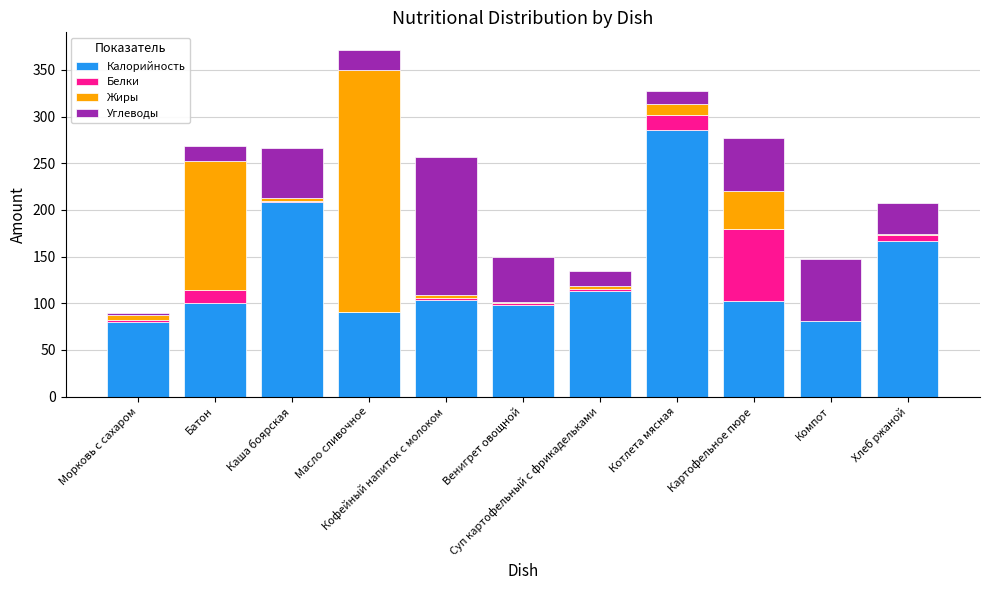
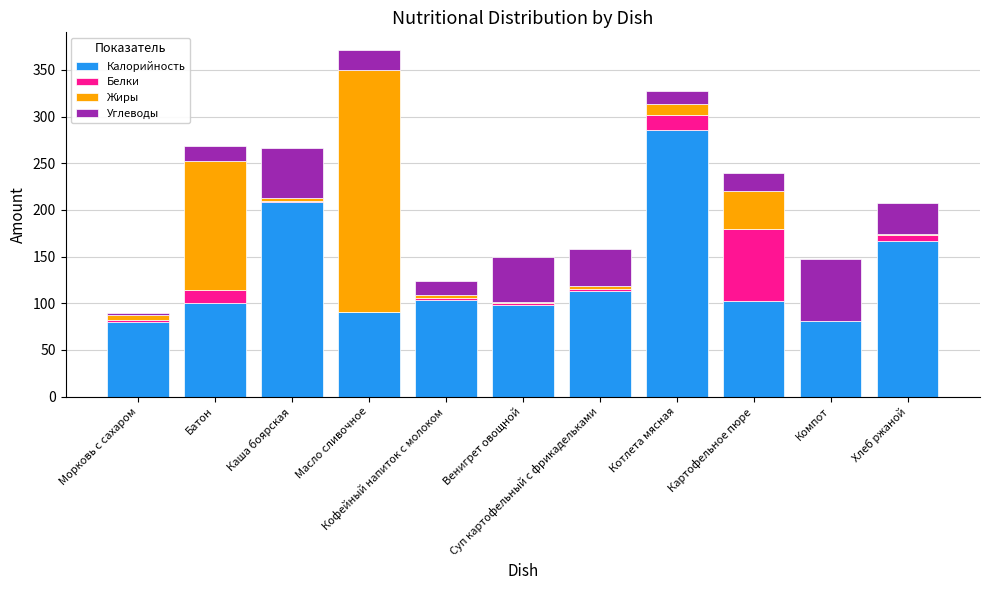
  {
    "Калорийность": {
      "Морковь с сахаром": 80,
      "Батон": 100,
      "Каша боярская": 210,
      "Масло сливочное": 90,
      "Кофейный напиток с молоком": 100,
      "Венигрет овощной": 100,
      "Суп картофельный с фрикадельками": 110,
      "Котлета мясная": 290,
      "Картофельное пюре": 100,
      "Компот": 80,
      "Хлеб ржаной": 170
    },
    "Белки": {
      "Батон": 10,
      "Масло сливочное": 0,
      "Кофейный напиток с молоком": 0,
      "Котлета мясная": 20,
      "Картофельное пюре": 80,
      "Компот": 0,
      "Хлеб ржаной": 10
    },
    "Жиры": {
      "Морковь с сахаром": 10,
      "Батон": 140,
      "Каша боярская": 0,
      "Масло сливочное": 260,
      "Кофейный напиток с молоком": 0,
      "Суп картофельный с фрикадельками": 0,
      "Котлета мясная": 10,
      "Картофельное пюре": 40,
      "Компот": 0
    },
    "Углеводы": {
      "Морковь с сахаром": 0,
      "Батон": 20,
      "Каша боярская": 50,
      "Масло сливочное": 20,
-     "Кофейный напиток с молоком": 150,
+     "Кофейный напиток с молоком": 20,
      "Венигрет овощной": 50,
-     "Суп картофельный с фрикадельками": 20,
+     "Суп картофельный с фрикадельками": 40,
      "Котлета мясная": 10,
-     "Картофельное пюре": 60,
+     "Картофельное пюре": 20,
      "Компот": 70,
      "Хлеб ржаной": 30
    }
  }
